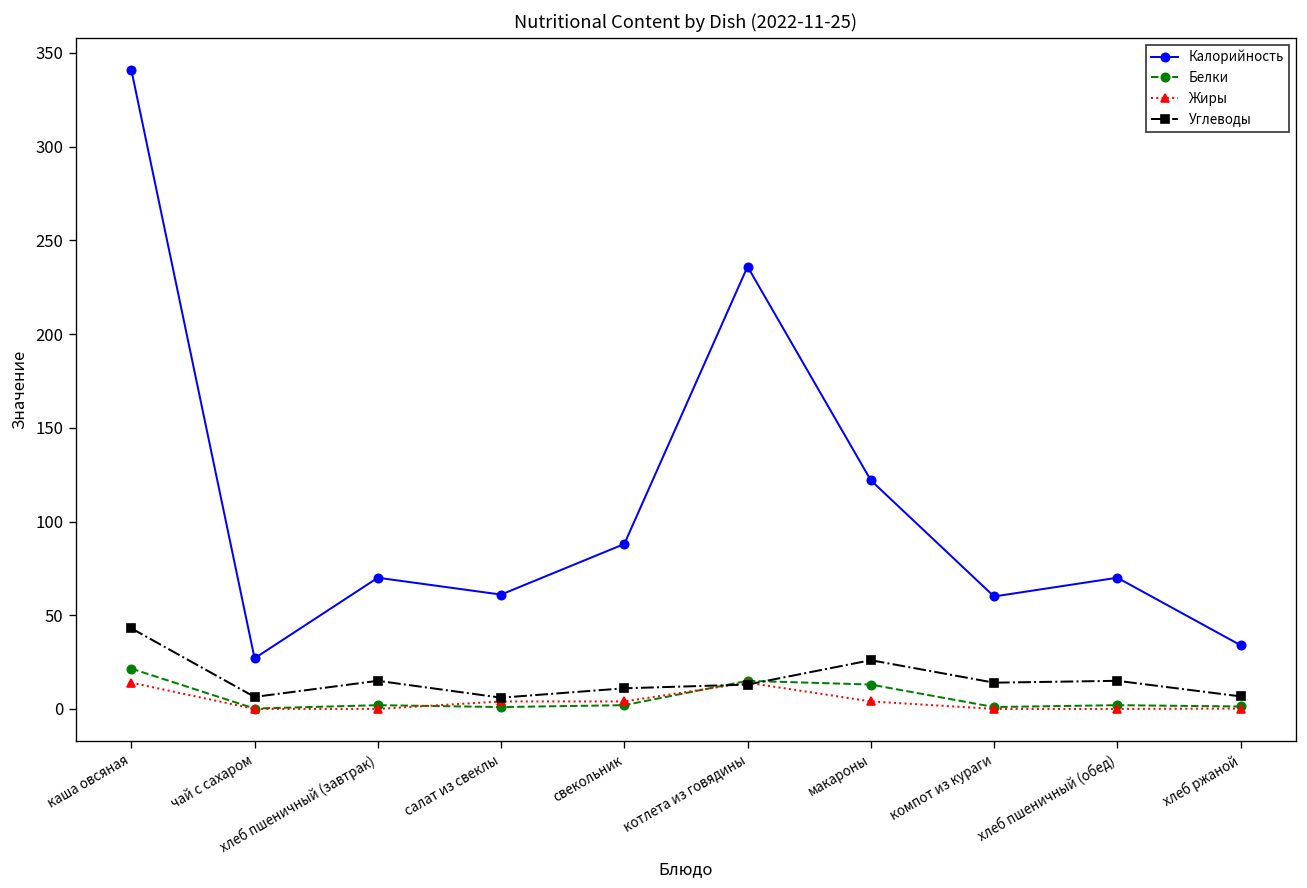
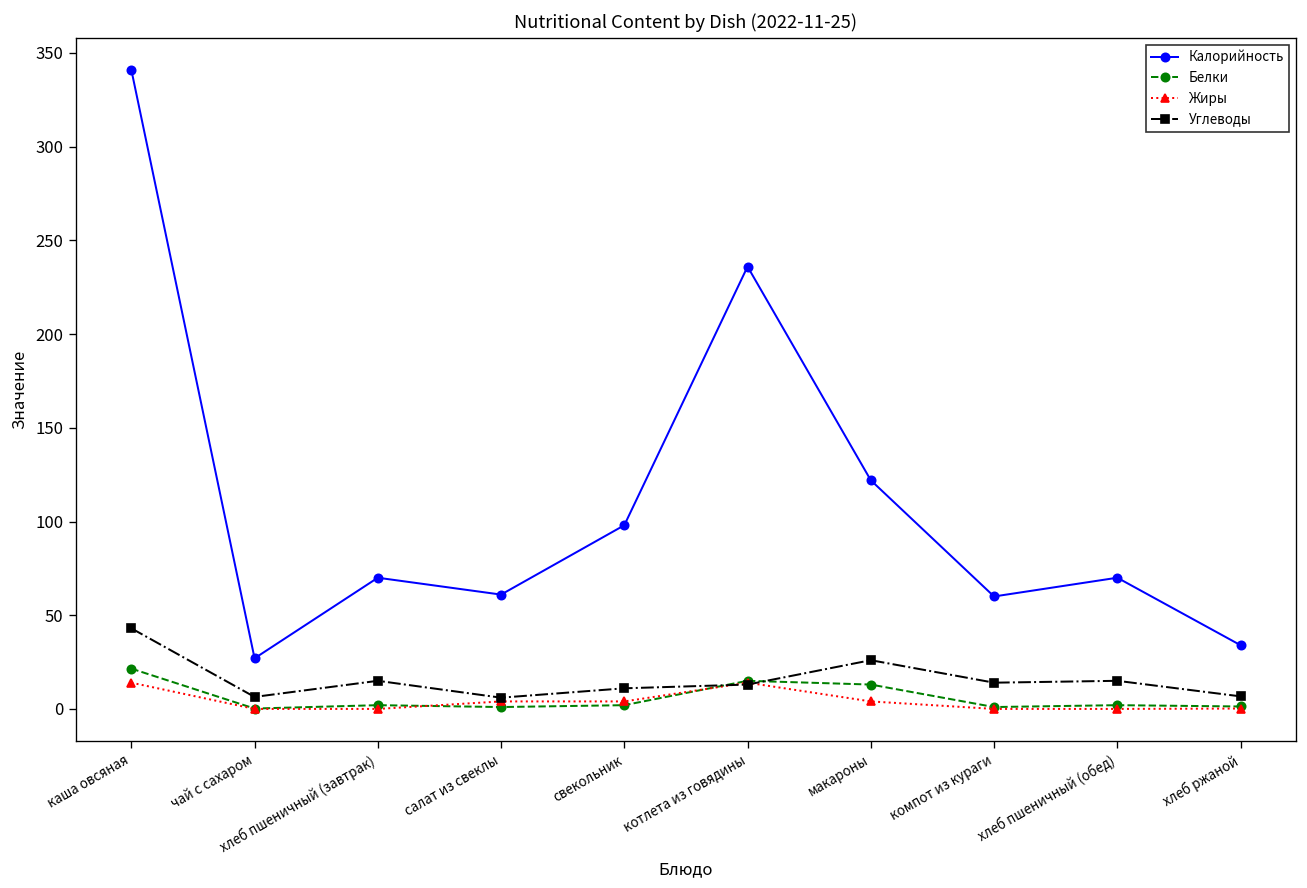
  {
    "Калорийность": {
      "каша овсяная": 341,
      "чай с сахаром": 27,
      "хлеб пшеничный (завтрак)": 70,
      "салат из свеклы": 61,
-     "свекольник": 88,
+     "свекольник": 98,
      "котлета из говядины": 236,
      "макароны": 122,
      "компот из кураги": 60,
      "хлеб пшеничный (обед)": 70,
      "хлеб ржаной": 34
    },
    "Белки": {
      "каша овсяная": 22,
      "хлеб пшеничный (завтрак)": 2,
      "салат из свеклы": 1,
      "свекольник": 2,
      "макароны": 13,
      "хлеб пшеничный (обед)": 2
    },
    "Жиры": {
      "каша овсяная": 14,
      "хлеб пшеничный (завтрак)": 0,
      "салат из свеклы": 4,
      "свекольник": 4,
      "макароны": 4,
      "хлеб пшеничный (обед)": 0
    },
    "Углеводы": {
      "каша овсяная": 43,
      "чай с сахаром": 6,
      "хлеб пшеничный (завтрак)": 15,
      "салат из свеклы": 6,
      "свекольник": 11,
      "макароны": 26,
      "компот из кураги": 14,
      "хлеб пшеничный (обед)": 15,
      "хлеб ржаной": 7
    }
  }
